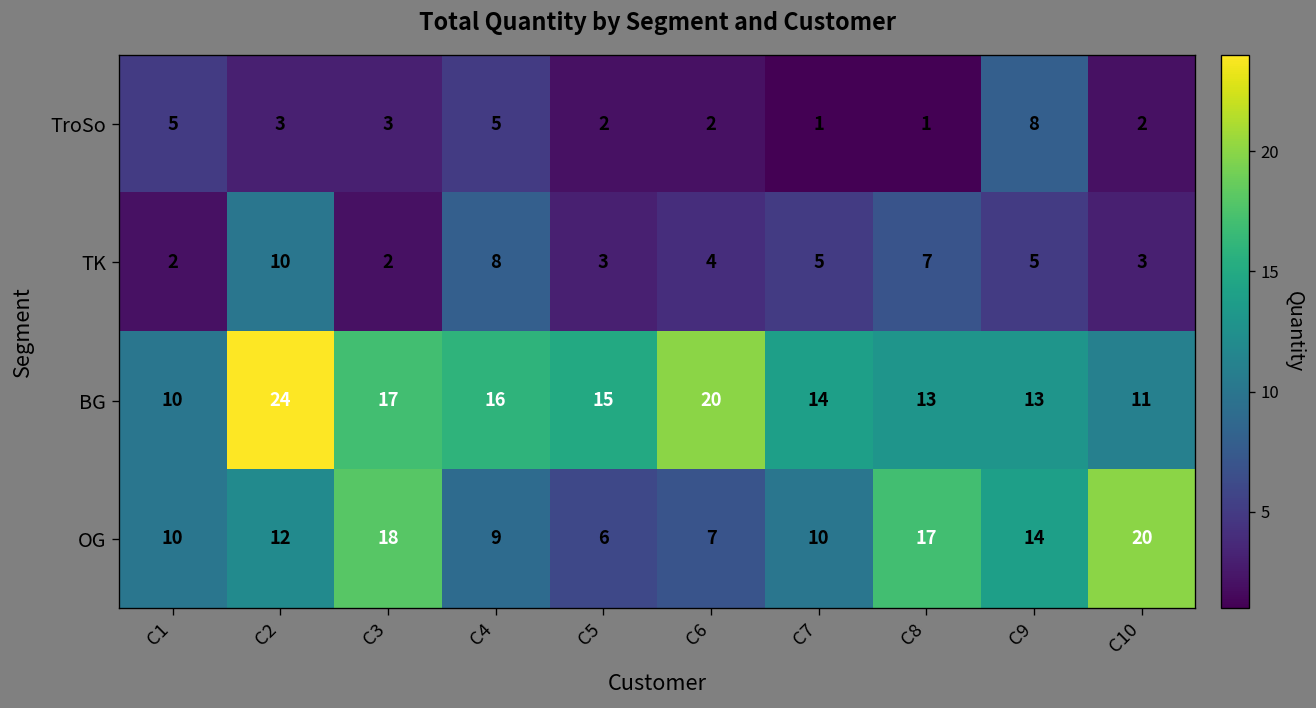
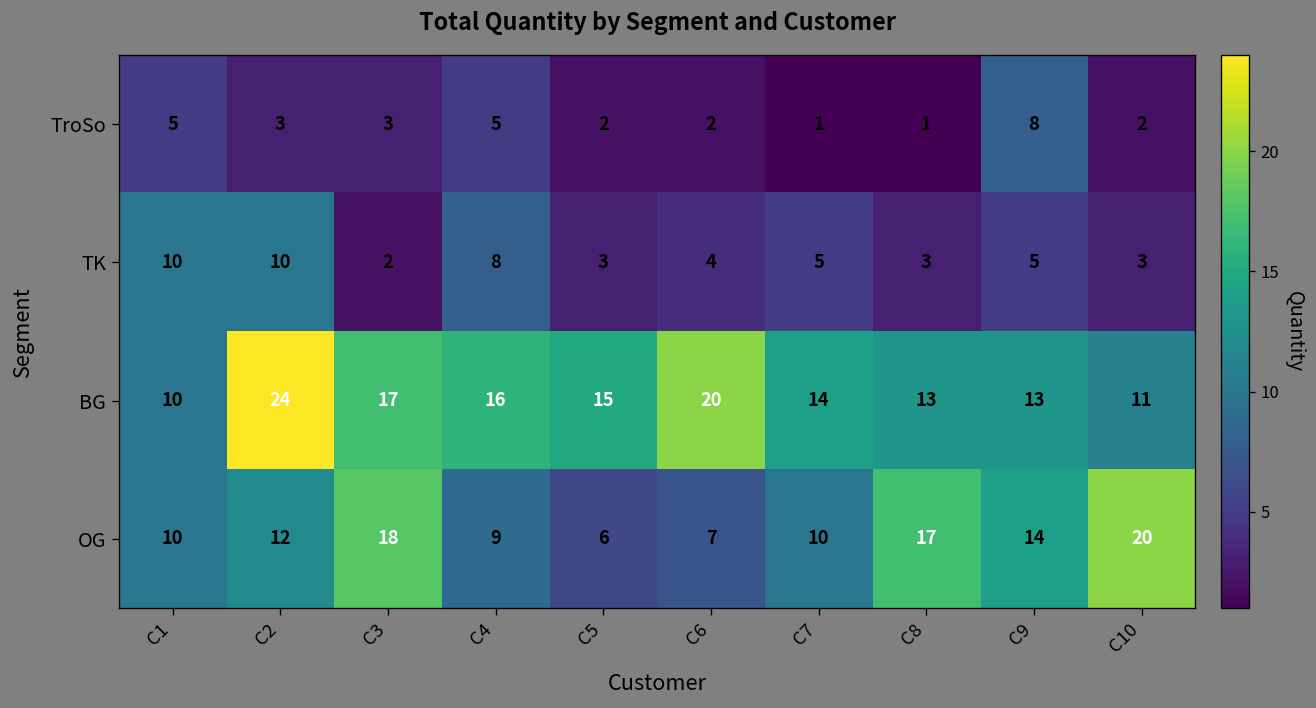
  {
    "TroSo": {
      "C1": 5,
      "C2": 3,
      "C3": 3,
      "C4": 5,
      "C5": 2,
      "C6": 2,
      "C7": 1,
      "C8": 1,
      "C9": 8,
      "C10": 2
    },
    "TK": {
-     "C1": 2,
+     "C1": 10,
      "C2": 10,
      "C3": 2,
      "C4": 8,
      "C5": 3,
      "C6": 4,
      "C7": 5,
-     "C8": 7,
+     "C8": 3,
      "C9": 5,
      "C10": 3
    },
    "BG": {
      "C1": 10,
      "C2": 24,
      "C3": 17,
      "C4": 16,
      "C5": 15,
      "C6": 20,
      "C7": 14,
      "C8": 13,
      "C9": 13,
      "C10": 11
    },
    "OG": {
      "C1": 10,
      "C2": 12,
      "C3": 18,
      "C4": 9,
      "C5": 6,
      "C6": 7,
      "C7": 10,
      "C8": 17,
      "C9": 14,
      "C10": 20
    }
  }
